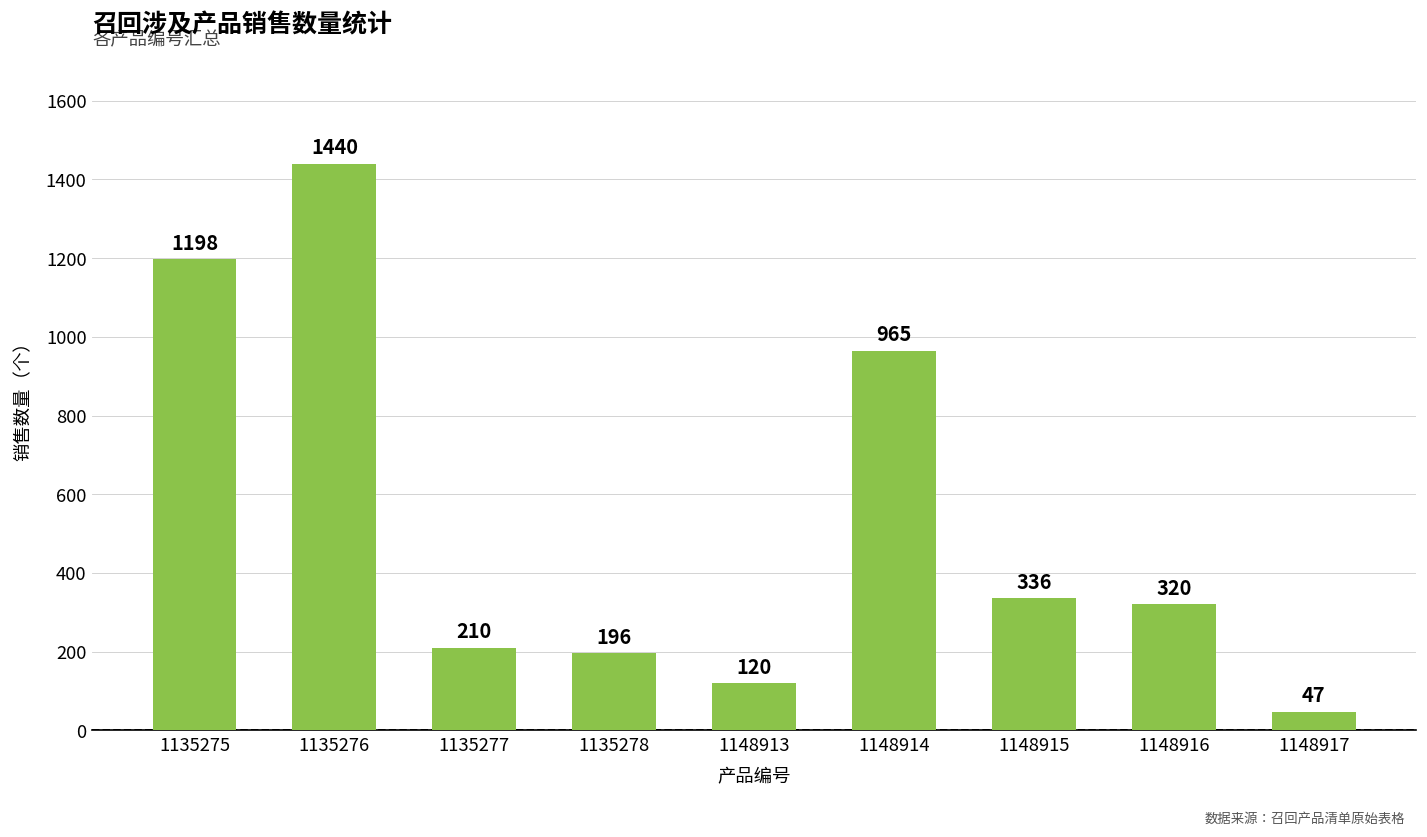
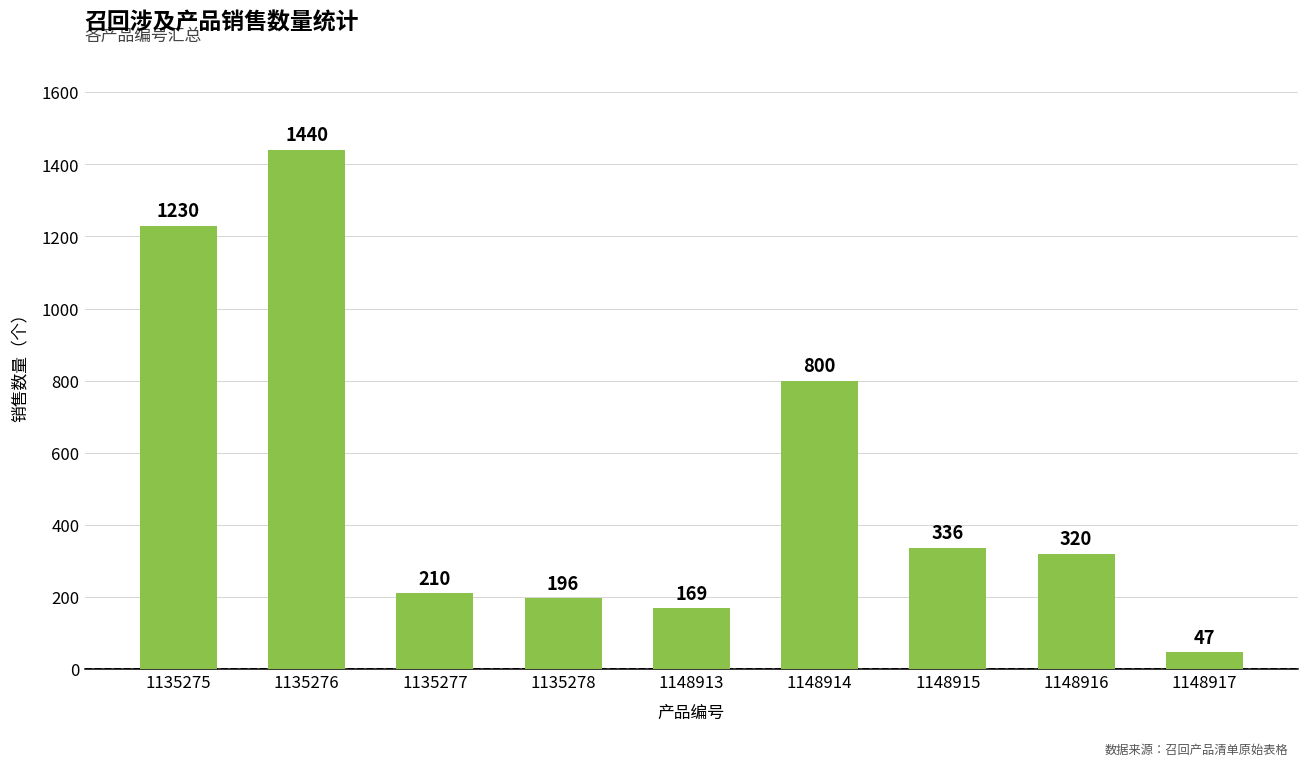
  {
-   "1135275": 1198,
+   "1135275": 1230,
    "1135276": 1440,
    "1135277": 210,
    "1135278": 196,
-   "1148913": 120,
-   "1148914": 965,
+   "1148913": 169,
+   "1148914": 800,
    "1148915": 336,
    "1148916": 320,
    "1148917": 47
  }
